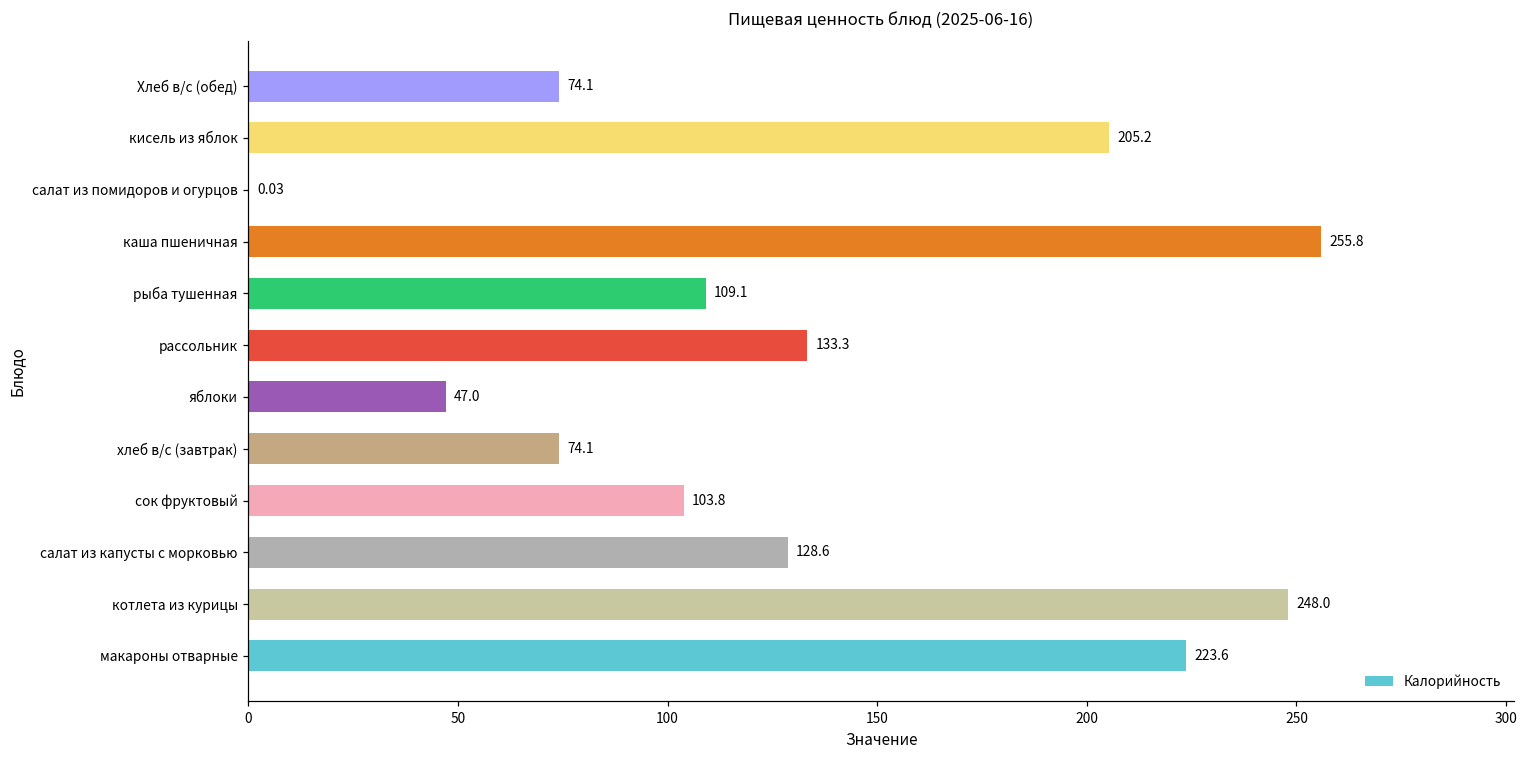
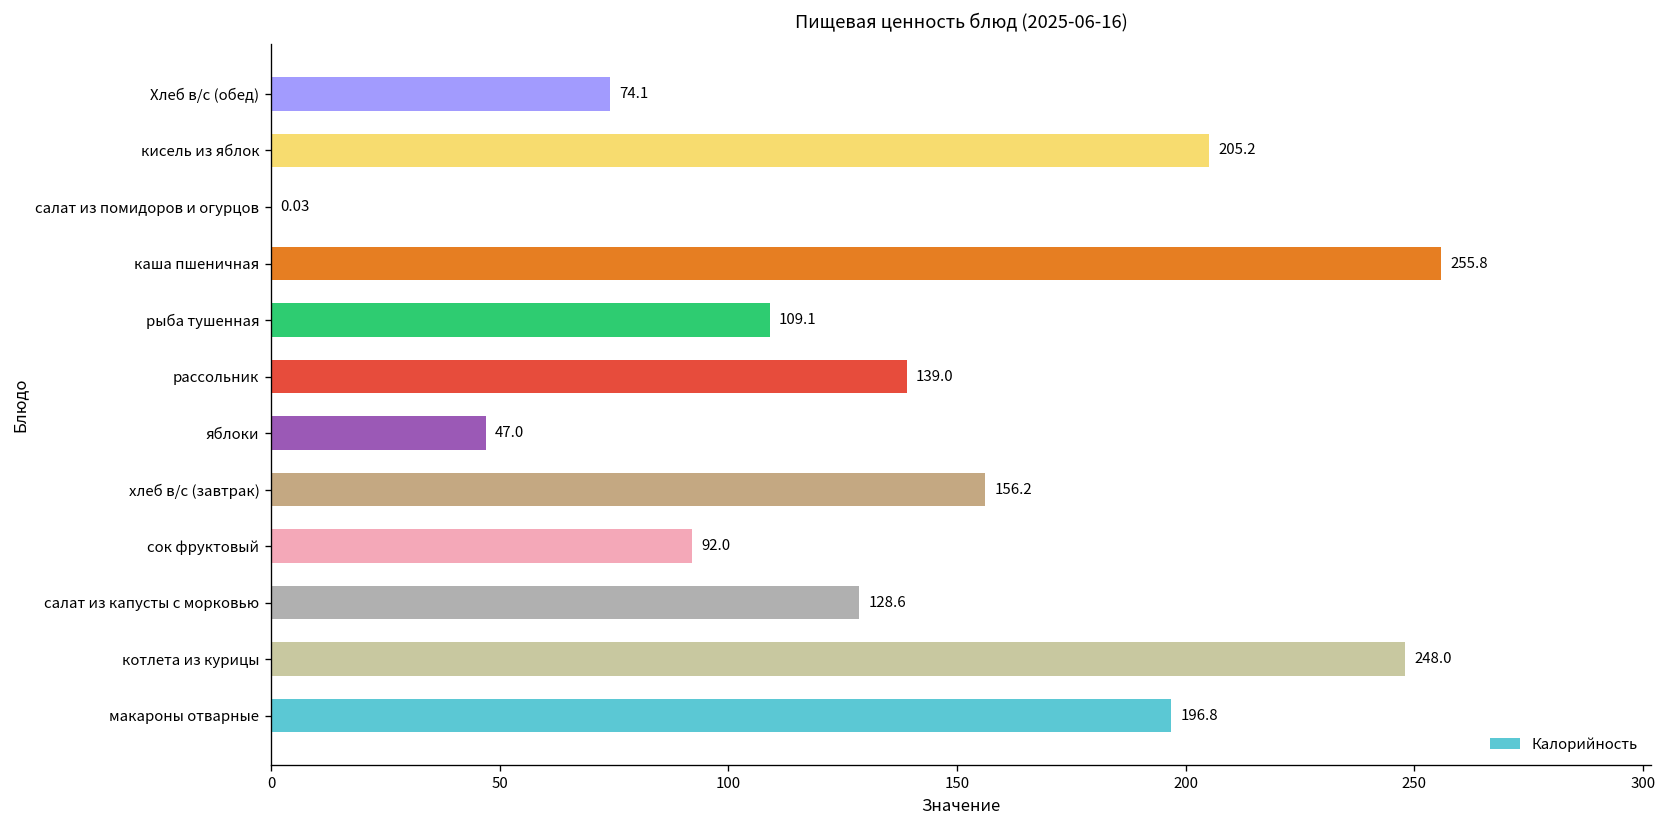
  {
    "Хлеб в/с (обед)": 74.1,
    "кисель из яблок": 205.2,
    "салат из помидоров и огурцов": 0.03,
    "каша пшеничная": 255.8,
    "рыба тушенная": 109.1,
-   "рассольник": 133.3,
+   "рассольник": 139.0,
    "яблоки": 47.0,
-   "хлеб в/с (завтрак)": 74.1,
-   "сок фруктовый": 103.8,
+   "хлеб в/с (завтрак)": 156.2,
+   "сок фруктовый": 92.0,
    "салат из капусты с морковью": 128.6,
    "котлета из курицы": 248.0,
-   "макароны отварные": 223.6
+   "макароны отварные": 196.8
  }
